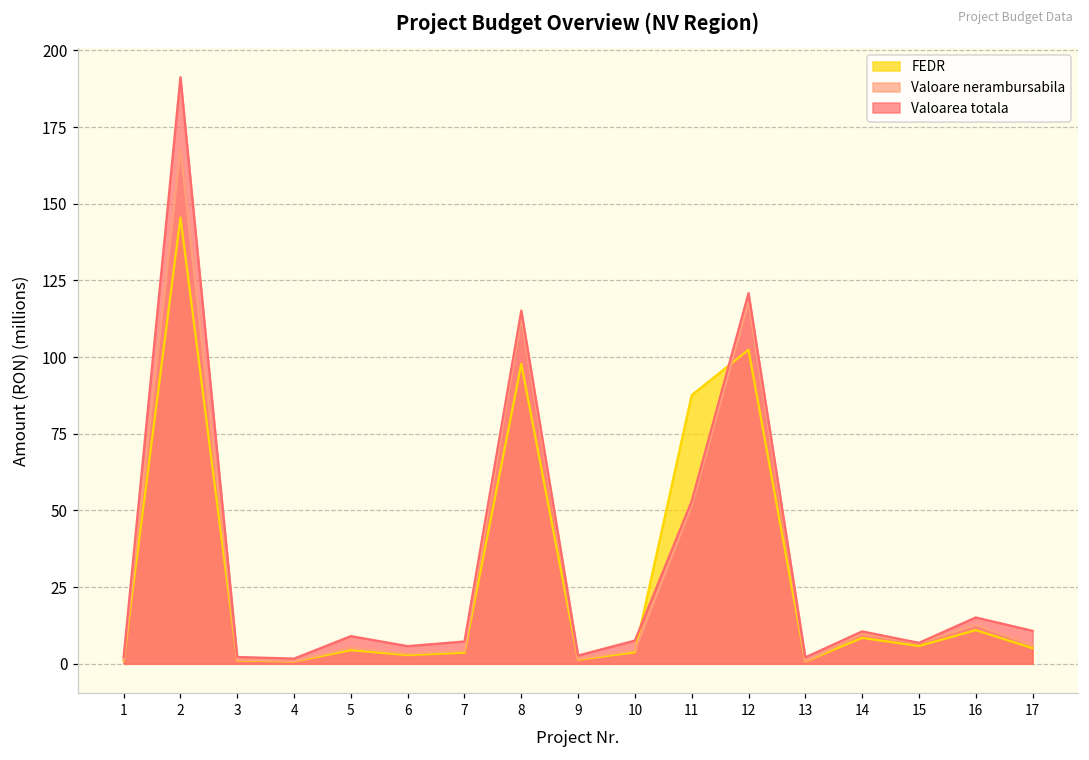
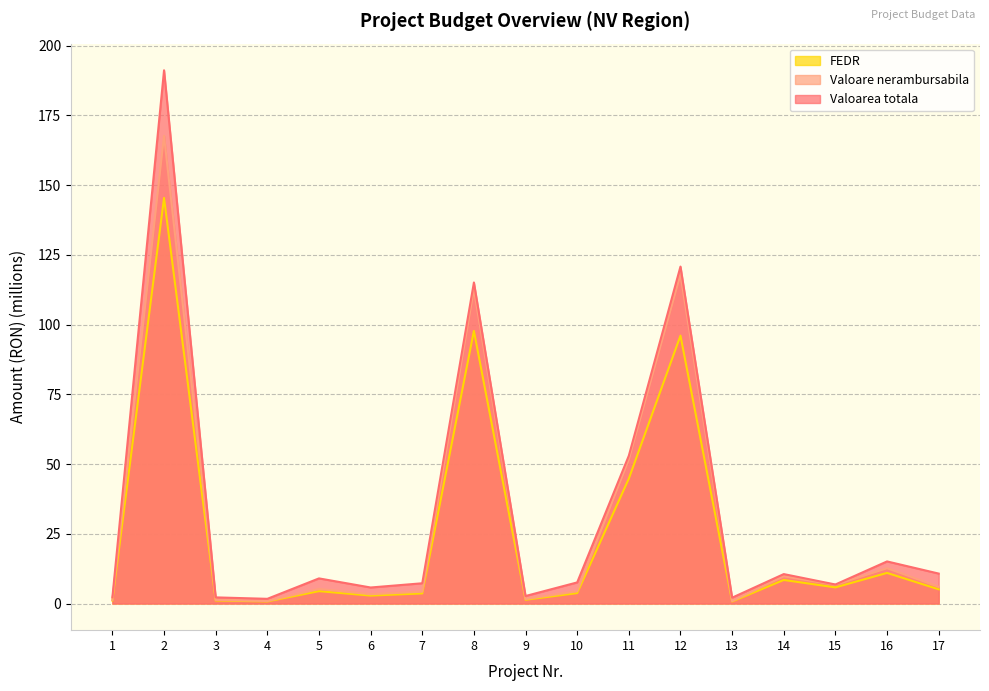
  {
    "FEDR": {
      "2": 145,
      "8": 98,
-     "11": 88,
-     "12": 102,
+     "11": 45,
+     "12": 96,
      "14": 8,
      "16": 11
    }
  }
